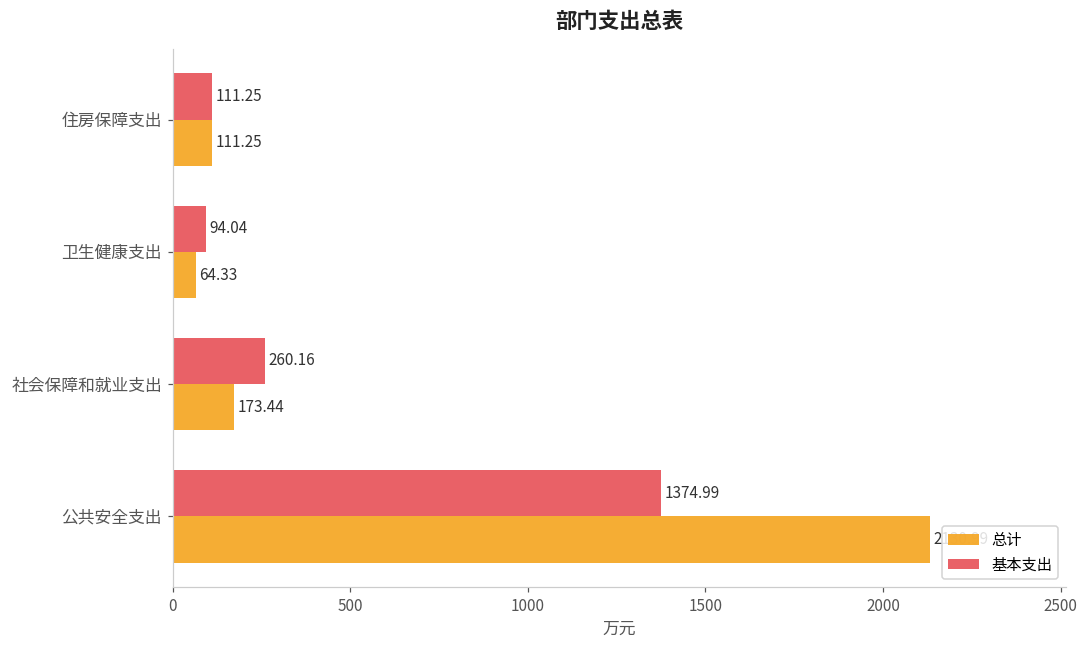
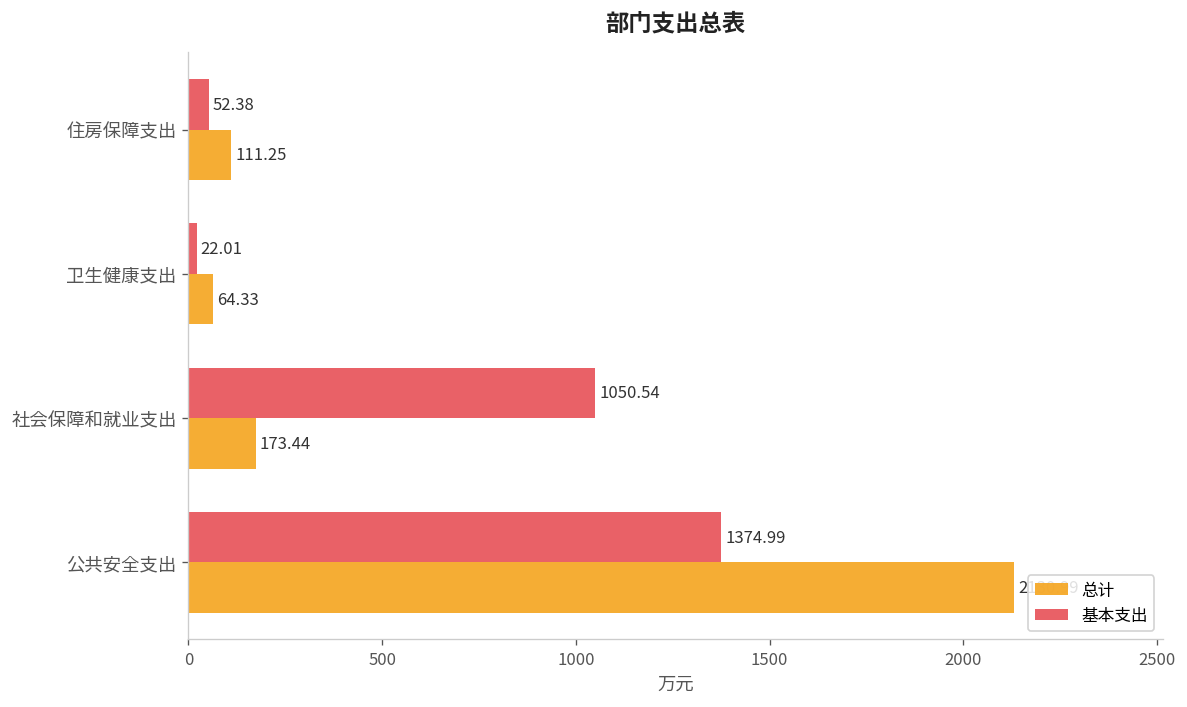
  {
    "总计": {
      "住房保障支出": 111.25,
      "卫生健康支出": 64.33,
      "社会保障和就业支出": 173.44
    },
    "基本支出": {
-     "住房保障支出": 111.25,
-     "卫生健康支出": 94.04,
-     "社会保障和就业支出": 260.16,
+     "住房保障支出": 52.38,
+     "卫生健康支出": 22.01,
+     "社会保障和就业支出": 1050.54,
      "公共安全支出": 1374.99
    }
  }
